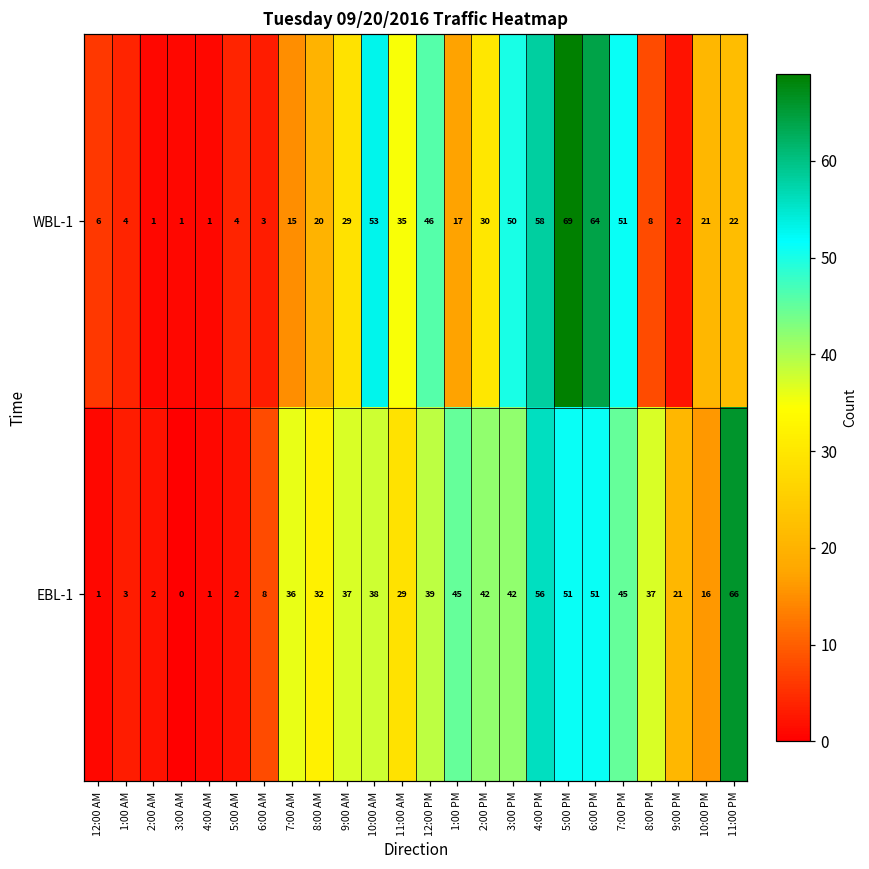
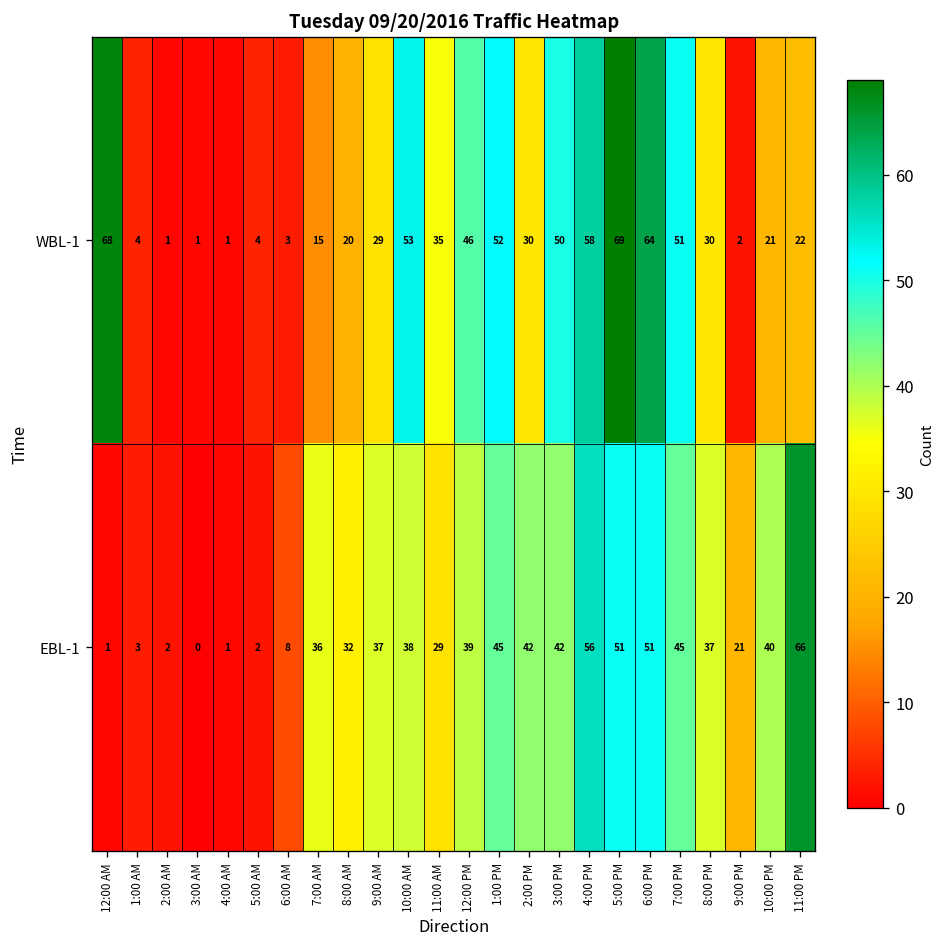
  {
    "WBL-1": {
-     "12:00 AM": 6,
+     "12:00 AM": 68,
      "1:00 AM": 4,
      "2:00 AM": 1,
      "3:00 AM": 1,
      "4:00 AM": 1,
      "5:00 AM": 4,
      "6:00 AM": 3,
      "7:00 AM": 15,
      "8:00 AM": 20,
      "9:00 AM": 29,
      "10:00 AM": 53,
      "11:00 AM": 35,
      "12:00 PM": 46,
-     "1:00 PM": 17,
+     "1:00 PM": 52,
      "2:00 PM": 30,
      "3:00 PM": 50,
      "4:00 PM": 58,
      "5:00 PM": 69,
      "6:00 PM": 64,
      "7:00 PM": 51,
-     "8:00 PM": 8,
+     "8:00 PM": 30,
      "9:00 PM": 2,
      "10:00 PM": 21,
      "11:00 PM": 22
    },
    "EBL-1": {
      "12:00 AM": 1,
      "1:00 AM": 3,
      "2:00 AM": 2,
      "3:00 AM": 0,
      "4:00 AM": 1,
      "5:00 AM": 2,
      "6:00 AM": 8,
      "7:00 AM": 36,
      "8:00 AM": 32,
      "9:00 AM": 37,
      "10:00 AM": 38,
      "11:00 AM": 29,
      "12:00 PM": 39,
      "1:00 PM": 45,
      "2:00 PM": 42,
      "3:00 PM": 42,
      "4:00 PM": 56,
      "5:00 PM": 51,
      "6:00 PM": 51,
      "7:00 PM": 45,
      "8:00 PM": 37,
      "9:00 PM": 21,
-     "10:00 PM": 16,
+     "10:00 PM": 40,
      "11:00 PM": 66
    }
  }
